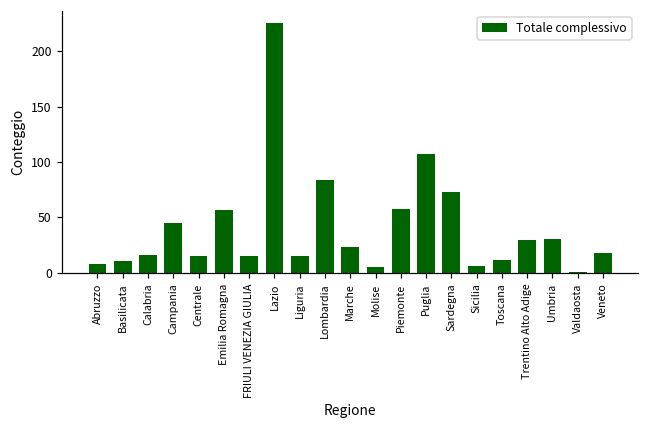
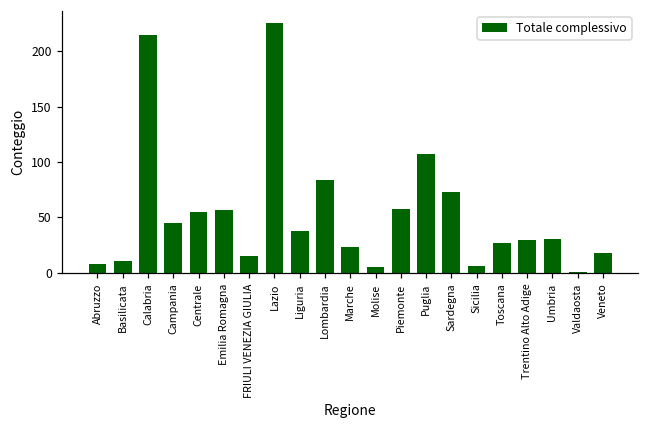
  {
    "Abruzzo": 8,
    "Basilicata": 11,
-   "Calabria": 16,
+   "Calabria": 215,
    "Campania": 45,
-   "Centrale": 15,
+   "Centrale": 55,
    "Emilia Romagna": 57,
    "FRIULI VENEZIA GIULIA": 15,
    "Lazio": 225,
-   "Liguria": 15,
+   "Liguria": 38,
    "Lombardia": 84,
    "Marche": 23,
    "Molise": 5,
    "Piemonte": 58,
    "Puglia": 107,
    "Sardegna": 73,
    "Sicilia": 6,
-   "Toscana": 12,
+   "Toscana": 27,
    "Trentino Alto Adige": 30,
    "Umbria": 31,
    "Veneto": 18
  }
